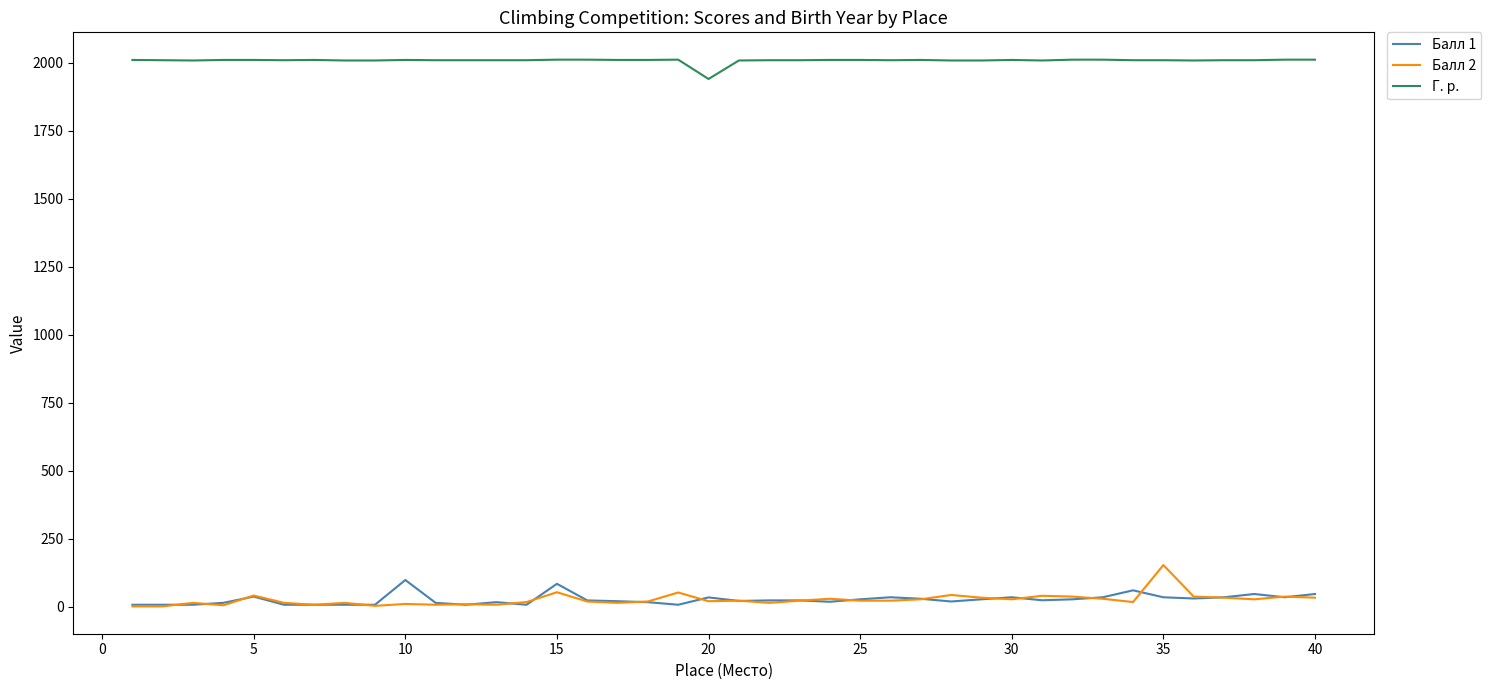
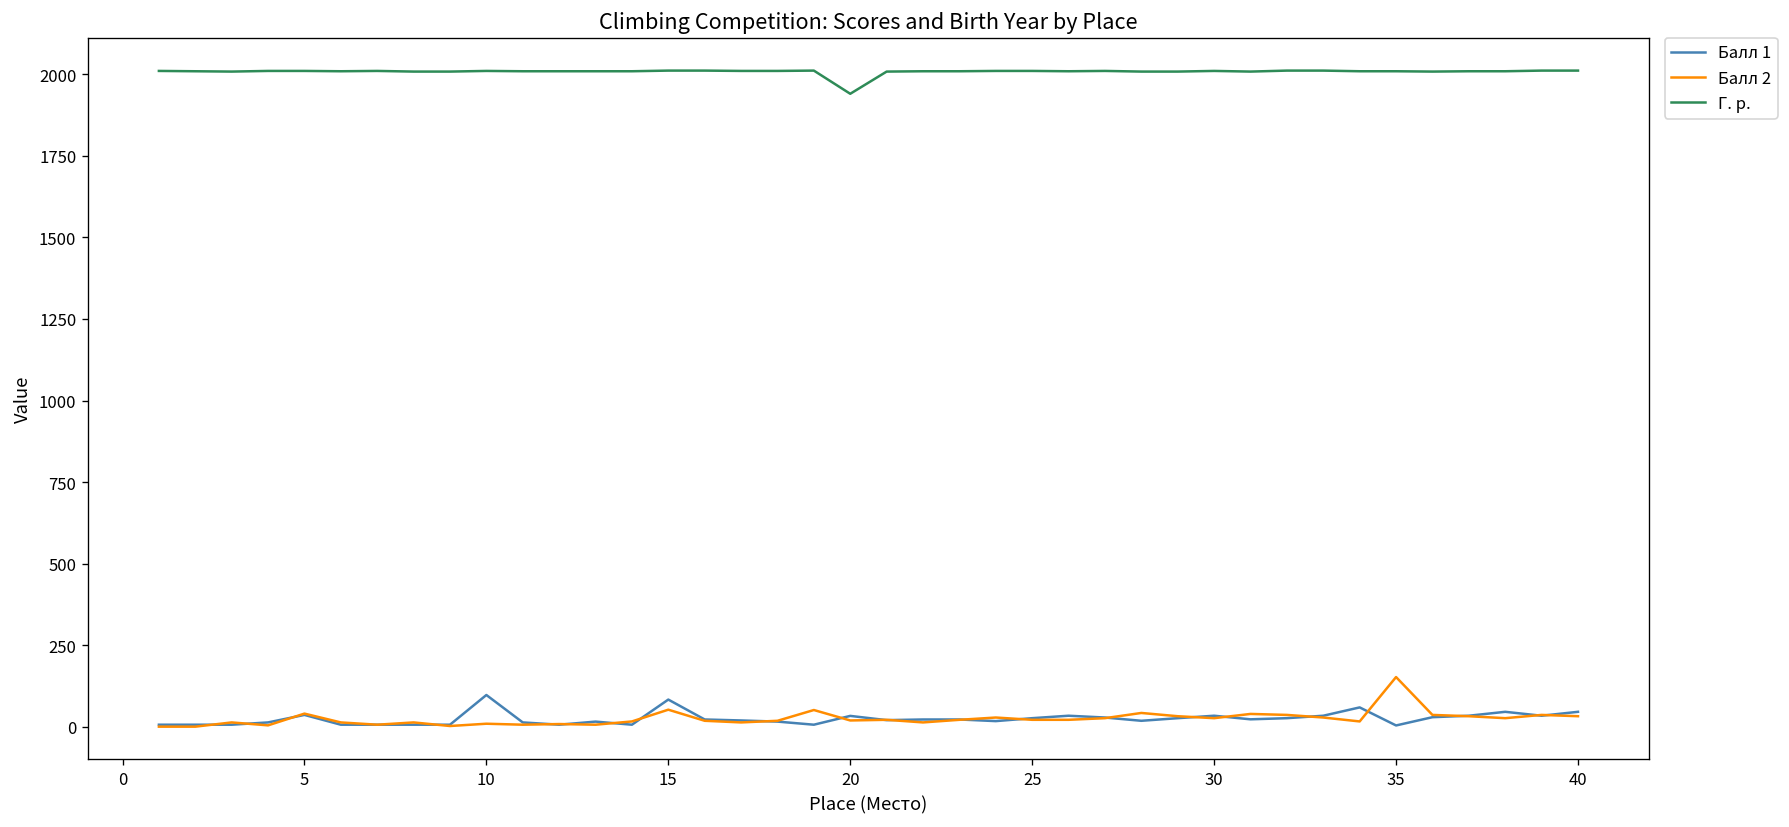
  {
    "Балл 1": {
      "10": 100,
      "15": 80,
      "20": 30,
-     "35": 30,
+     "35": 0,
      "40": 50
    },
    "Балл 2": {
      "10": 10,
      "15": 50,
      "20": 20,
      "35": 150,
      "40": 30
    },
    "Г. р.": {
      "5": 2010,
      "10": 2010,
      "15": 2010,
      "20": 1940,
      "25": 2010,
      "30": 2010,
      "35": 2010,
      "40": 2010
    }
  }
